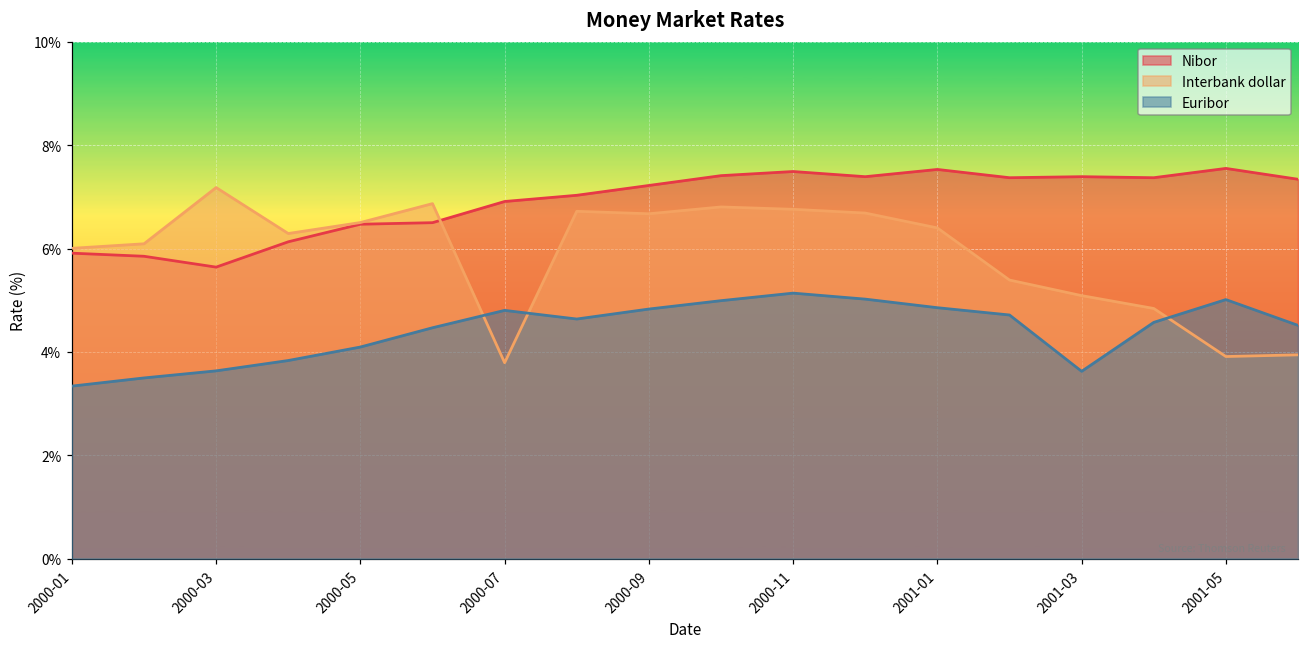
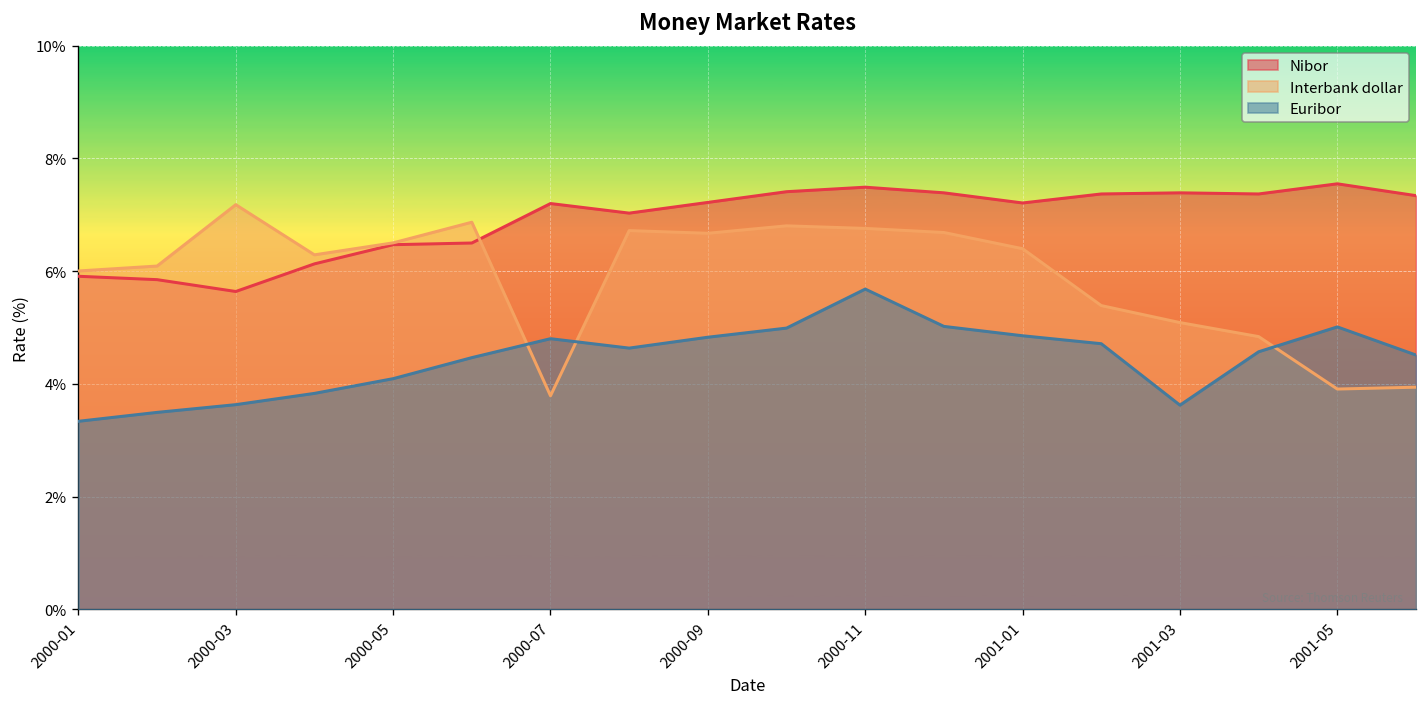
  {
    "Nibor": {
      "2000-01": "5.9%",
      "2000-03": "5.6%",
-     "2000-07": "6.9%",
+     "2000-07": "7.2%",
      "2000-09": "7.2%",
      "2000-11": "7.5%",
-     "2001-01": "7.5%",
+     "2001-01": "7.2%",
      "2001-03": "7.4%",
      "2001-05": "7.6%"
    },
    "Interbank dollar": {
      "2000-01": "6.0%",
      "2000-03": "7.2%",
      "2000-07": "3.8%",
      "2000-09": "6.7%",
      "2000-11": "6.8%",
      "2001-01": "6.4%",
      "2001-03": "5.1%",
      "2001-05": "3.9%"
    },
    "Euribor": {
      "2000-01": "3.3%",
      "2000-03": "3.6%",
      "2000-05": "4.1%",
      "2000-07": "4.8%",
      "2000-09": "4.8%",
-     "2000-11": "5.1%",
+     "2000-11": "5.7%",
      "2001-01": "4.9%",
      "2001-03": "3.6%",
      "2001-05": "5.0%"
    }
  }
